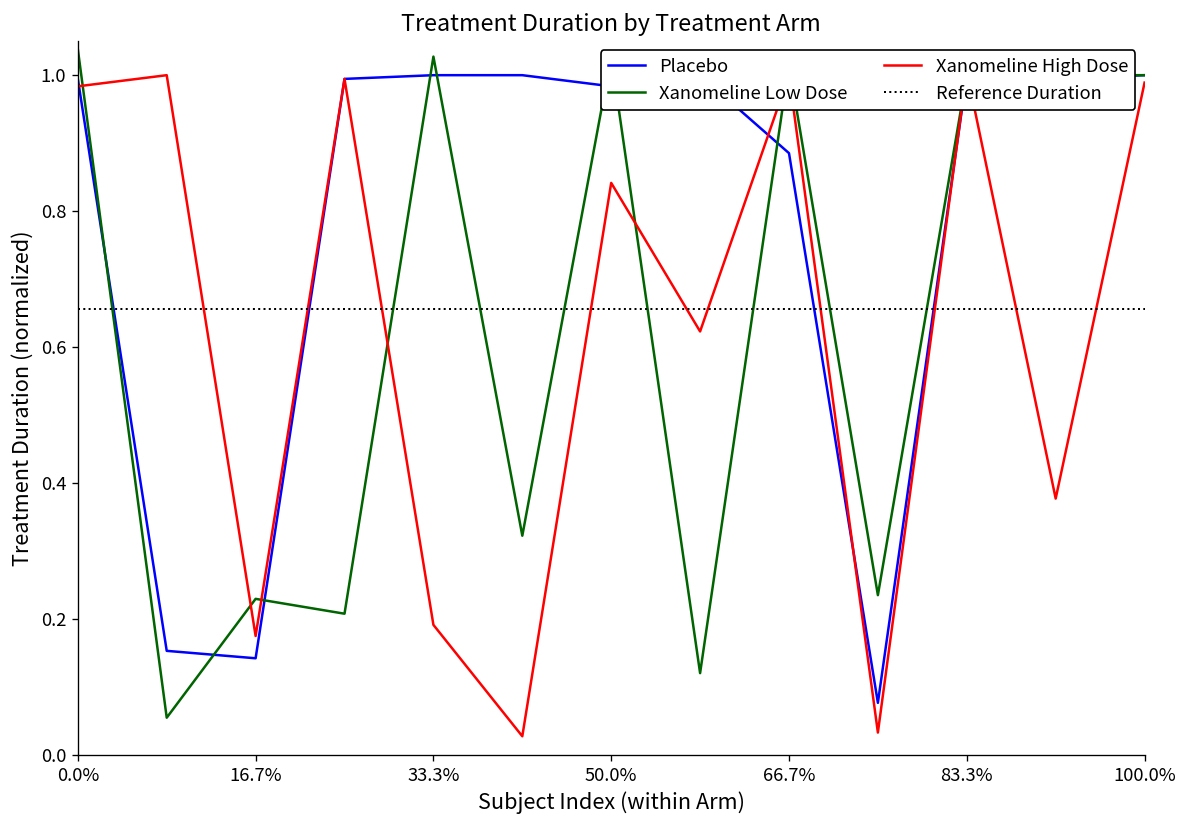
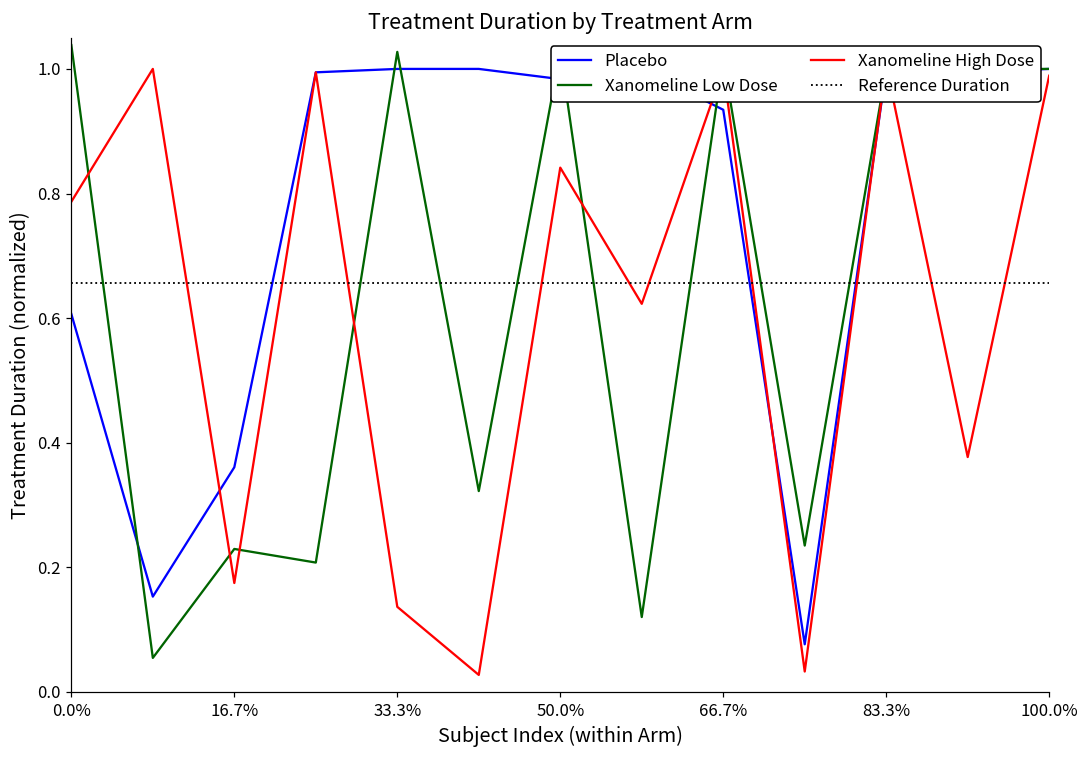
  {
    "Placebo": {
-     "0.0%": 0.99,
-     "16.7%": 0.14,
+     "0.0%": 0.61,
+     "16.7%": 0.36,
      "33.3%": 1.00,
-     "66.7%": 0.89
+     "66.7%": 0.93
    },
    "Xanomeline Low Dose": {
      "0.0%": 1.04,
      "16.7%": 0.23,
      "33.3%": 1.03
    },
    "Xanomeline High Dose": {
-     "0.0%": 0.98,
+     "0.0%": 0.79,
      "16.7%": 0.17,
-     "33.3%": 0.19,
+     "33.3%": 0.14,
      "50.0%": 0.84,
      "100.0%": 0.99
    }
  }
